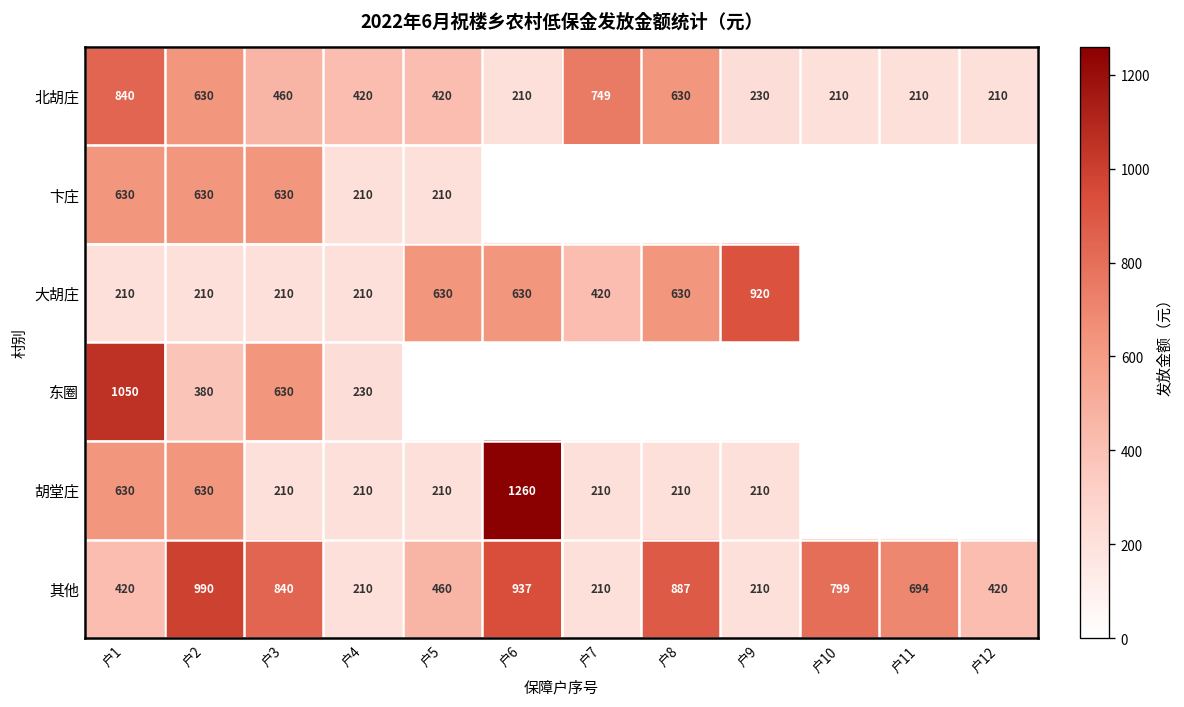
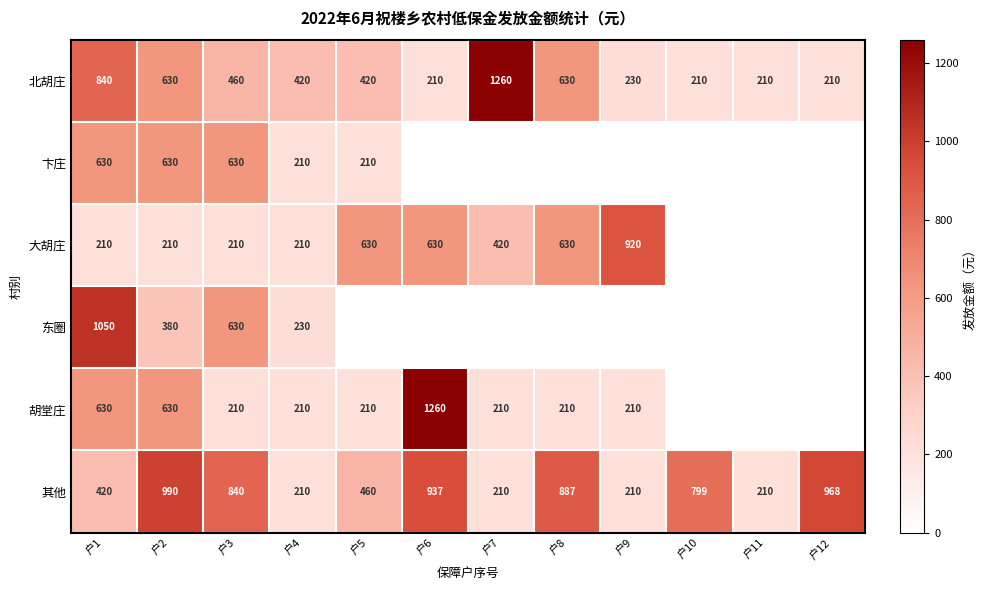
  {
    "北胡庄": {
      "户1": 840,
      "户2": 630,
      "户3": 460,
      "户4": 420,
      "户5": 420,
      "户6": 210,
-     "户7": 749,
+     "户7": 1260,
      "户8": 630,
      "户9": 230,
      "户10": 210,
      "户11": 210,
      "户12": 210
    },
    "卞庄": {
      "户1": 630,
      "户2": 630,
      "户3": 630,
      "户4": 210,
      "户5": 210
    },
    "大胡庄": {
      "户1": 210,
      "户2": 210,
      "户3": 210,
      "户4": 210,
      "户5": 630,
      "户6": 630,
      "户7": 420,
      "户8": 630,
      "户9": 920
    },
    "东圈": {
      "户1": 1050,
      "户2": 380,
      "户3": 630,
      "户4": 230
    },
    "胡堂庄": {
      "户1": 630,
      "户2": 630,
      "户3": 210,
      "户4": 210,
      "户5": 210,
      "户6": 1260,
      "户7": 210,
      "户8": 210,
      "户9": 210
    },
    "其他": {
      "户1": 420,
      "户2": 990,
      "户3": 840,
      "户4": 210,
      "户5": 460,
      "户6": 937,
      "户7": 210,
      "户8": 887,
      "户9": 210,
      "户10": 799,
-     "户11": 694,
-     "户12": 420
+     "户11": 210,
+     "户12": 968
    }
  }
